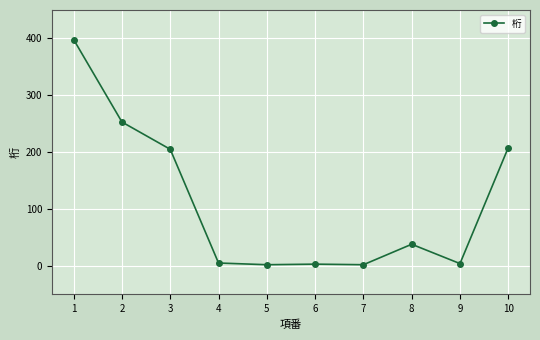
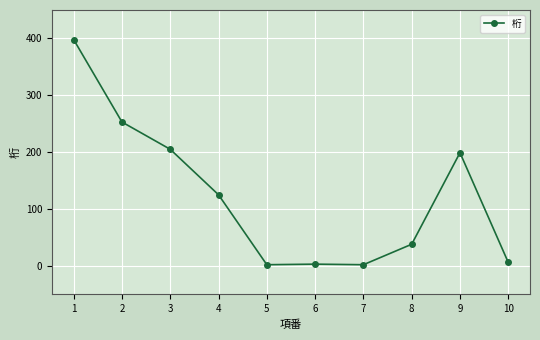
  {
    "1": 400,
    "2": 250,
    "3": 210,
-   "4": 10,
+   "4": 130,
    "5": 0,
    "6": 0,
    "7": 0,
    "8": 40,
-   "9": 0,
-   "10": 210
+   "9": 200,
+   "10": 10
  }
